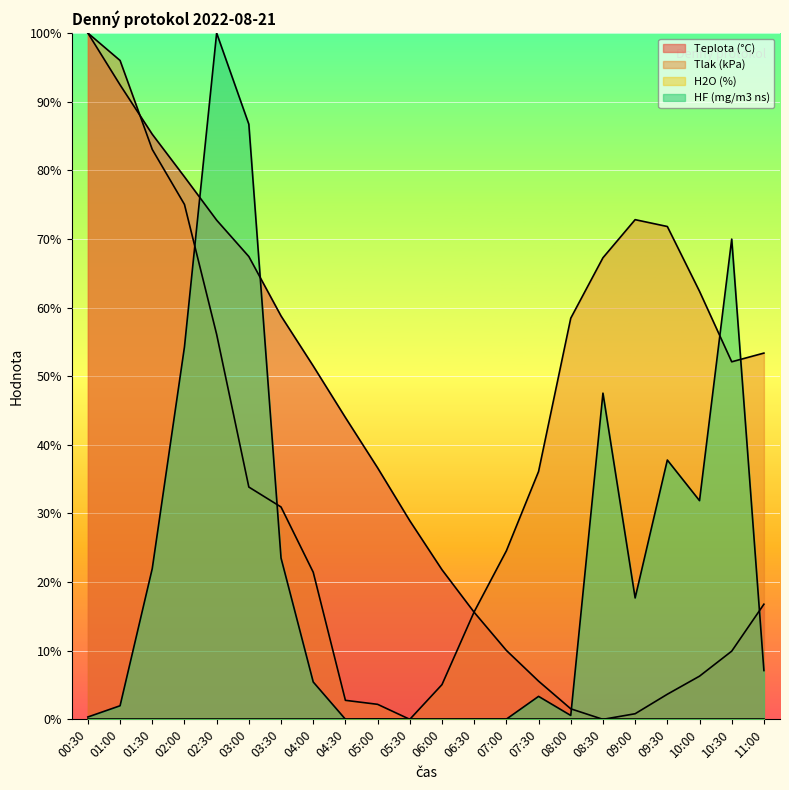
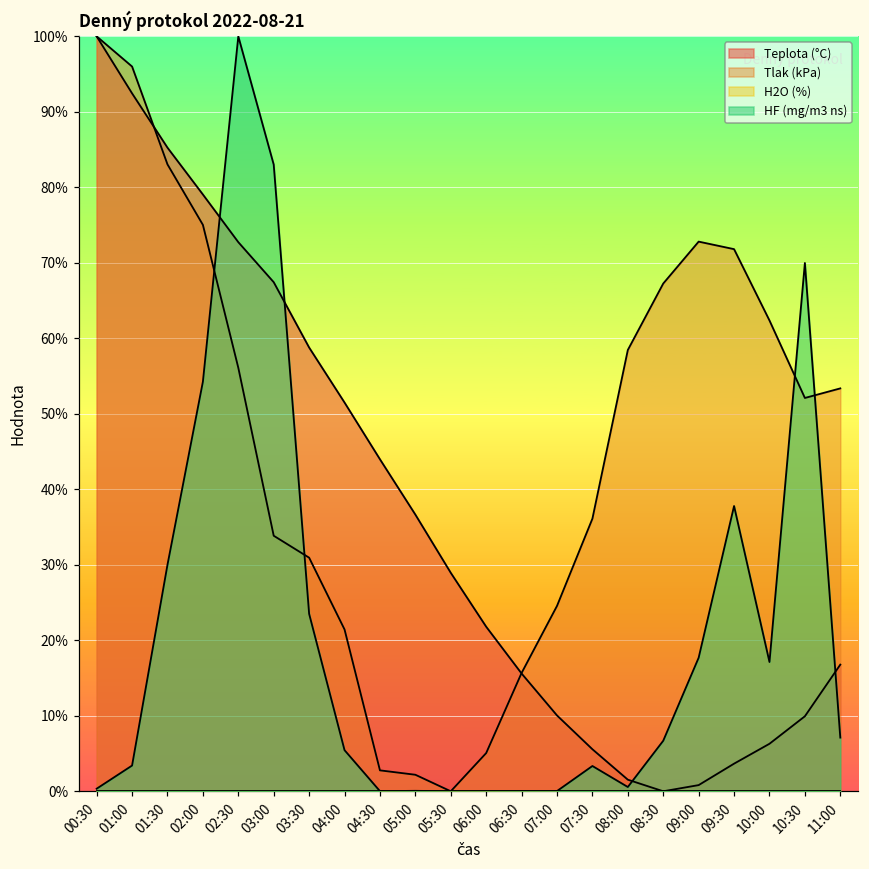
  {
    "HF (mg/m3 ns)": {
-     "01:00": "2%",
-     "01:30": "22%",
+     "01:00": "3%",
+     "01:30": "30%",
      "02:00": "54%",
      "02:30": "100%",
-     "03:00": "87%",
+     "03:00": "83%",
      "03:30": "24%",
      "04:00": "5%",
      "07:30": "3%",
      "08:00": "1%",
-     "08:30": "48%",
+     "08:30": "7%",
      "09:00": "18%",
      "09:30": "38%",
-     "10:00": "32%",
+     "10:00": "17%",
      "10:30": "70%",
      "11:00": "7%"
    }
  }
